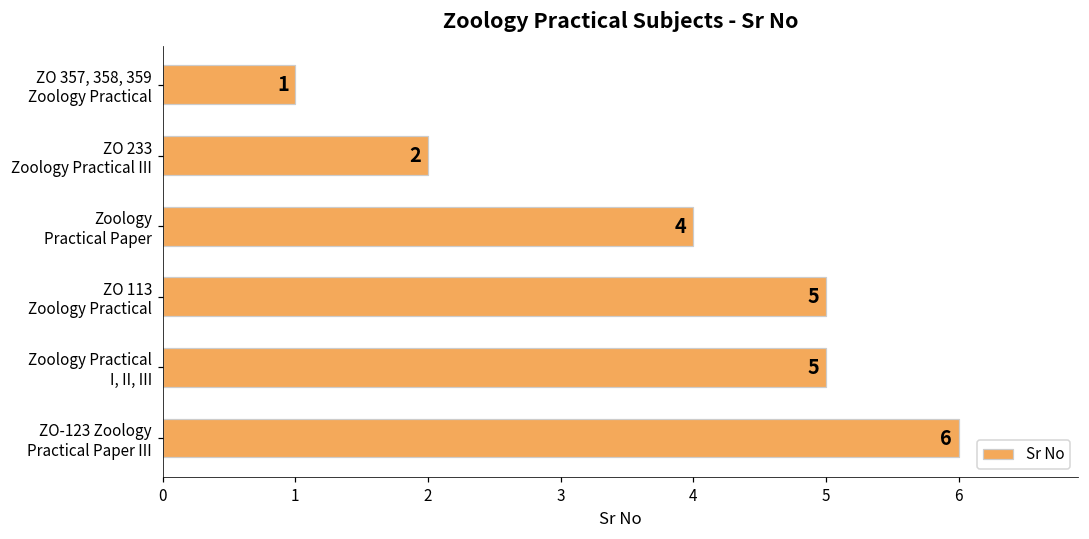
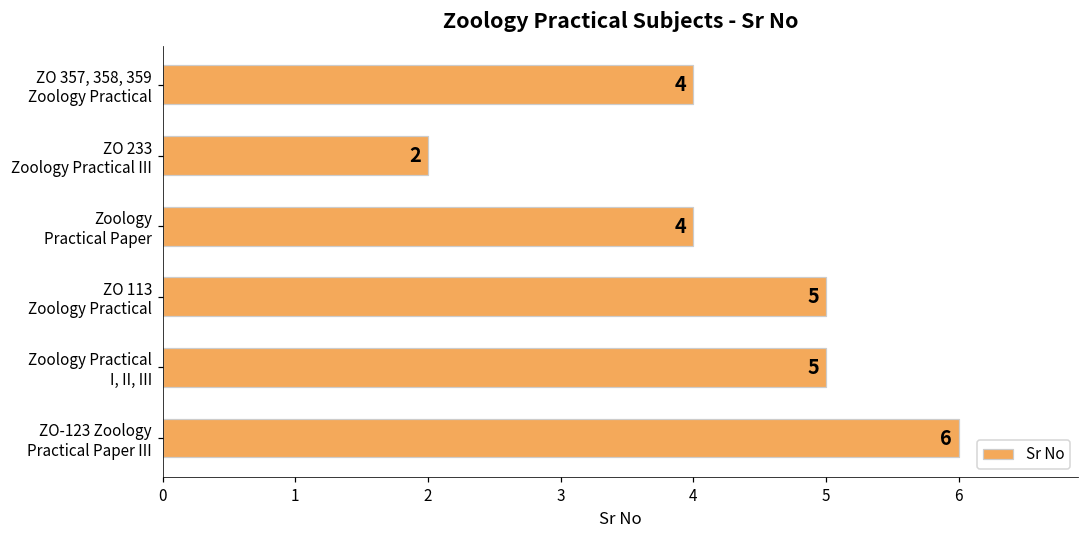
  {
-   "ZO 357, 358, 359 Zoology Practical": 1,
+   "ZO 357, 358, 359 Zoology Practical": 4,
    "ZO 233 Zoology Practical III": 2,
    "Zoology Practical Paper": 4,
    "ZO 113 Zoology Practical": 5,
    "Zoology Practical I, II, III": 5,
    "ZO-123 Zoology Practical Paper III": 6
  }
